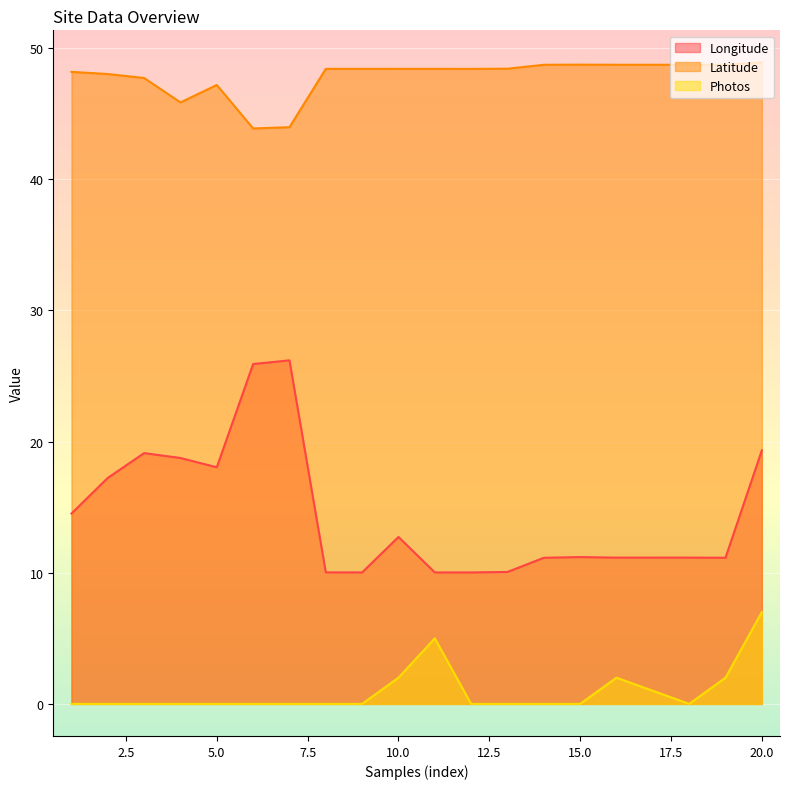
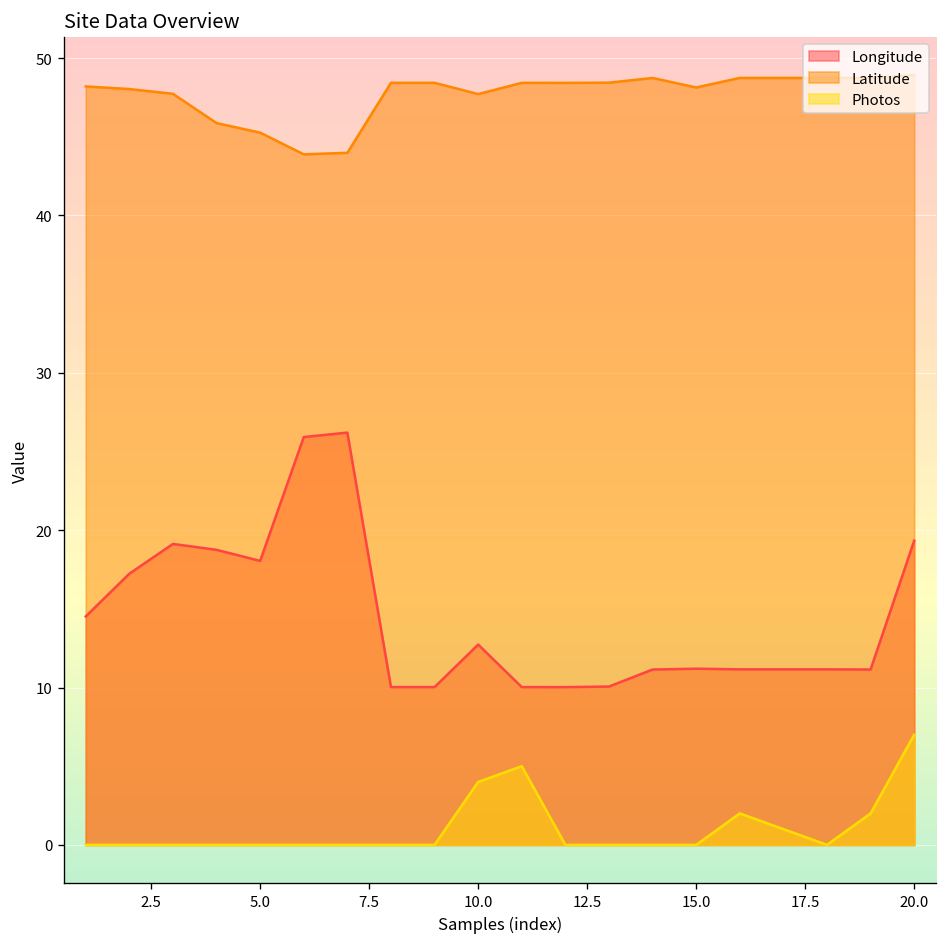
  {
    "Longitude": {
      "5.0": 18.0,
      "10.0": 12.7,
      "15.0": 11.2,
      "20.0": 19.3
    },
    "Latitude": {
-     "5.0": 47.2,
-     "10.0": 48.4,
-     "15.0": 48.7
+     "5.0": 45.3,
+     "10.0": 47.7,
+     "15.0": 48.1
    },
    "Photos": {
      "5.0": 0,
-     "10.0": 2,
+     "10.0": 4,
      "15.0": 0,
      "20.0": 7
    }
  }
